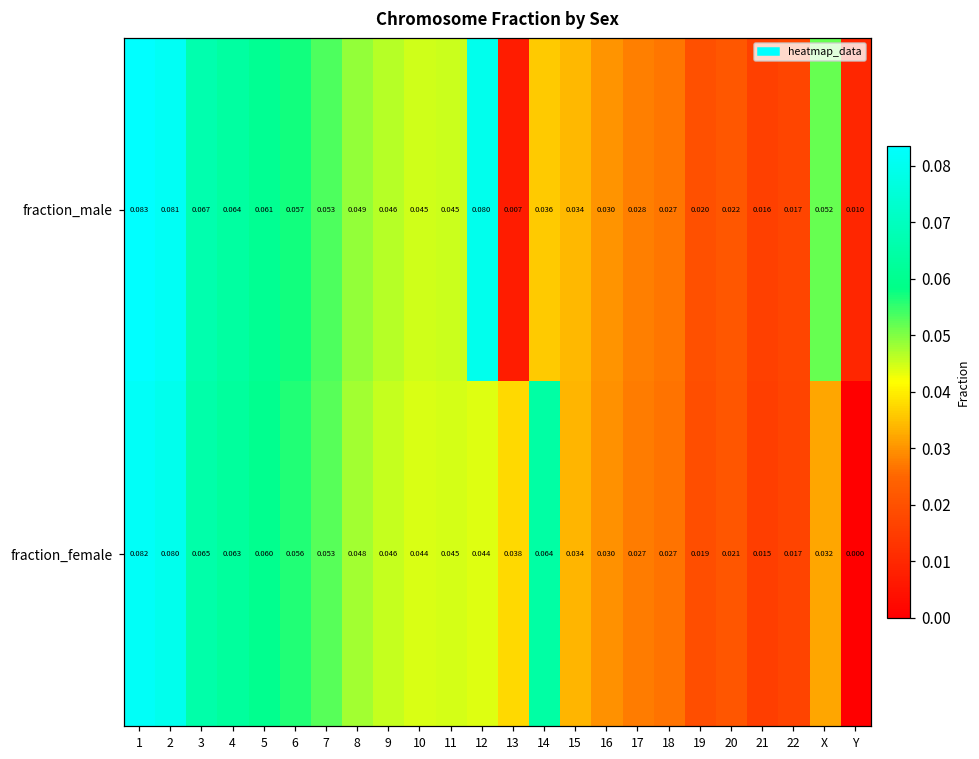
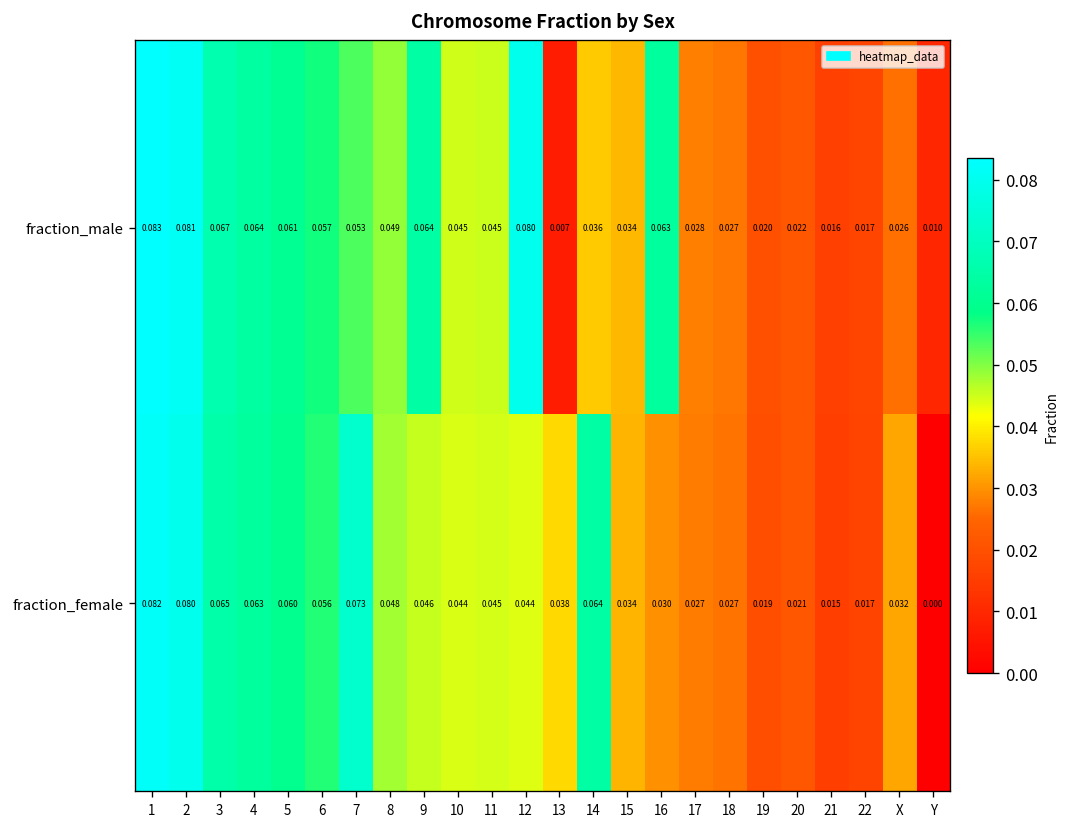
  {
    "fraction_male": {
      "1": 0.083,
      "2": 0.081,
      "3": 0.067,
      "4": 0.064,
      "5": 0.061,
      "6": 0.057,
      "7": 0.053,
      "8": 0.049,
-     "9": 0.046,
+     "9": 0.064,
      "10": 0.045,
      "11": 0.045,
      "12": 0.080,
      "13": 0.007,
      "14": 0.036,
      "15": 0.034,
-     "16": 0.030,
+     "16": 0.063,
      "17": 0.028,
      "18": 0.027,
      "19": 0.020,
      "20": 0.022,
      "21": 0.016,
      "22": 0.017,
-     "X": 0.052,
+     "X": 0.026,
      "Y": 0.010
    },
    "fraction_female": {
      "1": 0.082,
      "2": 0.080,
      "3": 0.065,
      "4": 0.063,
      "5": 0.060,
      "6": 0.056,
-     "7": 0.053,
+     "7": 0.073,
      "8": 0.048,
      "9": 0.046,
      "10": 0.044,
      "11": 0.045,
      "12": 0.044,
      "13": 0.038,
      "14": 0.064,
      "15": 0.034,
      "16": 0.030,
      "17": 0.027,
      "18": 0.027,
      "19": 0.019,
      "20": 0.021,
      "21": 0.015,
      "22": 0.017,
      "X": 0.032,
      "Y": 0.000
    }
  }
